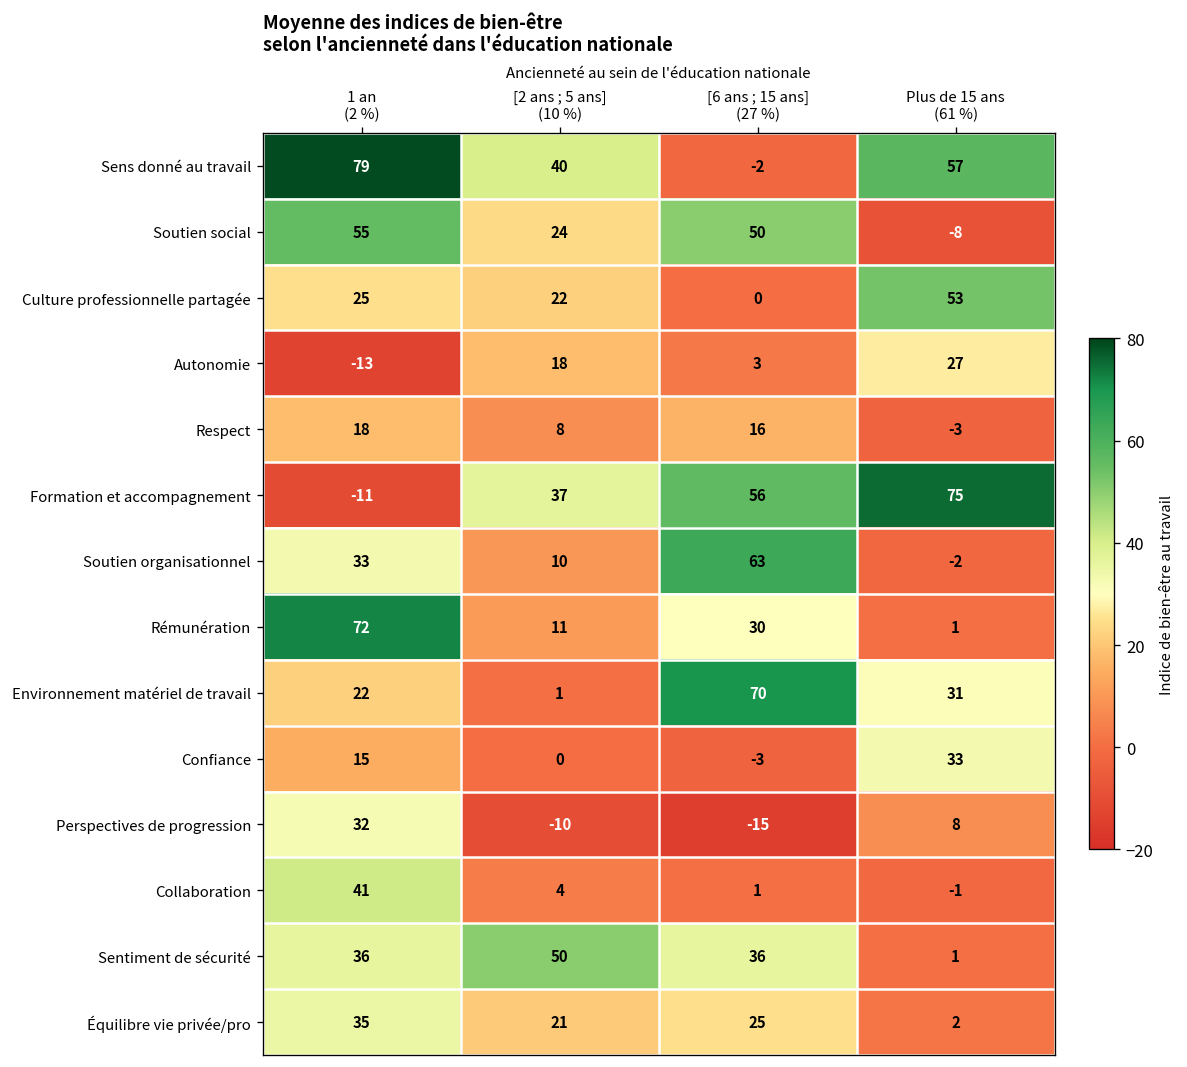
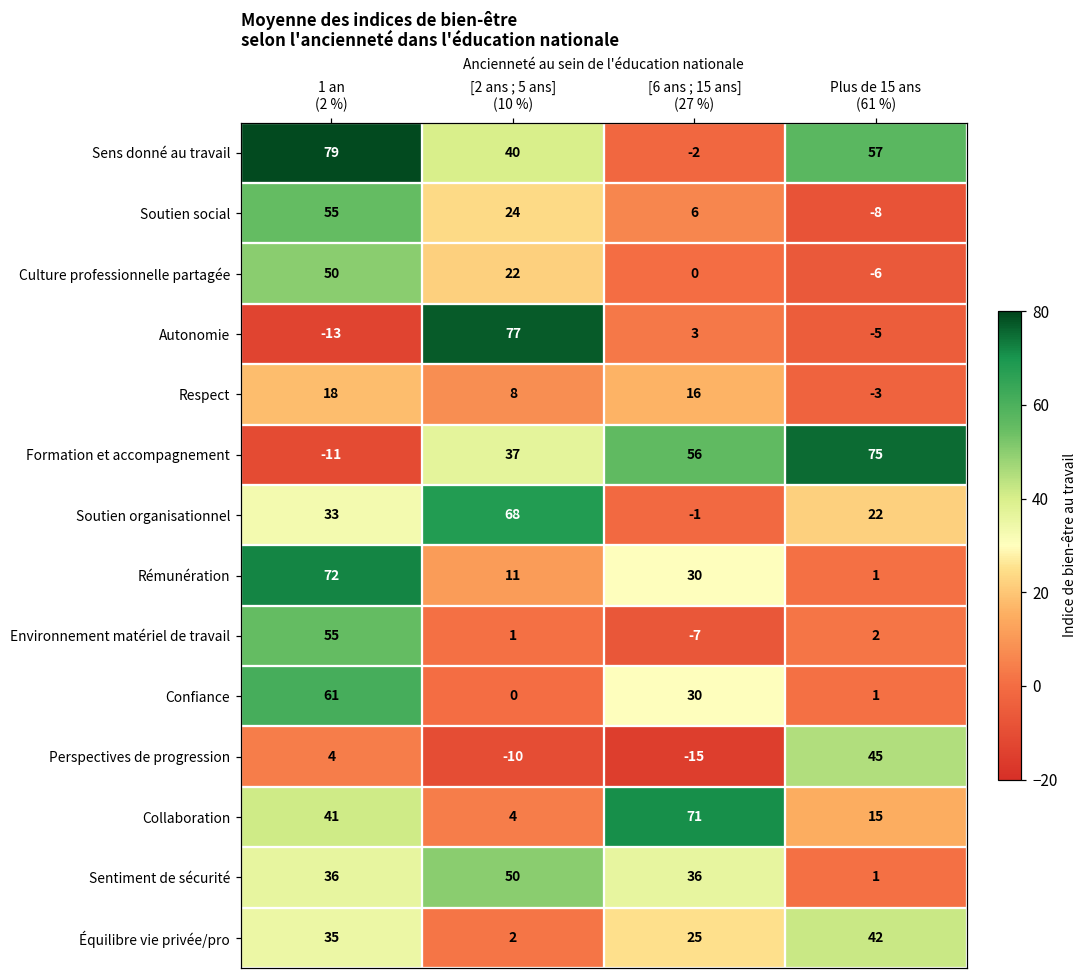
  {
    "Sens donné au travail": {
      "1 an (2 %)": 79,
      "[2 ans ; 5 ans] (10 %)": 40,
      "[6 ans ; 15 ans] (27 %)": -2,
      "Plus de 15 ans (61 %)": 57
    },
    "Soutien social": {
      "1 an (2 %)": 55,
      "[2 ans ; 5 ans] (10 %)": 24,
-     "[6 ans ; 15 ans] (27 %)": 50,
+     "[6 ans ; 15 ans] (27 %)": 6,
      "Plus de 15 ans (61 %)": -8
    },
    "Culture professionnelle partagée": {
-     "1 an (2 %)": 25,
+     "1 an (2 %)": 50,
      "[2 ans ; 5 ans] (10 %)": 22,
      "[6 ans ; 15 ans] (27 %)": 0,
-     "Plus de 15 ans (61 %)": 53
+     "Plus de 15 ans (61 %)": -6
    },
    "Autonomie": {
      "1 an (2 %)": -13,
-     "[2 ans ; 5 ans] (10 %)": 18,
+     "[2 ans ; 5 ans] (10 %)": 77,
      "[6 ans ; 15 ans] (27 %)": 3,
-     "Plus de 15 ans (61 %)": 27
+     "Plus de 15 ans (61 %)": -5
    },
    "Respect": {
      "1 an (2 %)": 18,
      "[2 ans ; 5 ans] (10 %)": 8,
      "[6 ans ; 15 ans] (27 %)": 16,
      "Plus de 15 ans (61 %)": -3
    },
    "Formation et accompagnement": {
      "1 an (2 %)": -11,
      "[2 ans ; 5 ans] (10 %)": 37,
      "[6 ans ; 15 ans] (27 %)": 56,
      "Plus de 15 ans (61 %)": 75
    },
    "Soutien organisationnel": {
      "1 an (2 %)": 33,
-     "[2 ans ; 5 ans] (10 %)": 10,
-     "[6 ans ; 15 ans] (27 %)": 63,
-     "Plus de 15 ans (61 %)": -2
+     "[2 ans ; 5 ans] (10 %)": 68,
+     "[6 ans ; 15 ans] (27 %)": -1,
+     "Plus de 15 ans (61 %)": 22
    },
    "Rémunération": {
      "1 an (2 %)": 72,
      "[2 ans ; 5 ans] (10 %)": 11,
      "[6 ans ; 15 ans] (27 %)": 30,
      "Plus de 15 ans (61 %)": 1
    },
    "Environnement matériel de travail": {
-     "1 an (2 %)": 22,
+     "1 an (2 %)": 55,
      "[2 ans ; 5 ans] (10 %)": 1,
-     "[6 ans ; 15 ans] (27 %)": 70,
-     "Plus de 15 ans (61 %)": 31
+     "[6 ans ; 15 ans] (27 %)": -7,
+     "Plus de 15 ans (61 %)": 2
    },
    "Confiance": {
-     "1 an (2 %)": 15,
+     "1 an (2 %)": 61,
      "[2 ans ; 5 ans] (10 %)": 0,
-     "[6 ans ; 15 ans] (27 %)": -3,
-     "Plus de 15 ans (61 %)": 33
+     "[6 ans ; 15 ans] (27 %)": 30,
+     "Plus de 15 ans (61 %)": 1
    },
    "Perspectives de progression": {
-     "1 an (2 %)": 32,
+     "1 an (2 %)": 4,
      "[2 ans ; 5 ans] (10 %)": -10,
      "[6 ans ; 15 ans] (27 %)": -15,
-     "Plus de 15 ans (61 %)": 8
+     "Plus de 15 ans (61 %)": 45
    },
    "Collaboration": {
      "1 an (2 %)": 41,
      "[2 ans ; 5 ans] (10 %)": 4,
-     "[6 ans ; 15 ans] (27 %)": 1,
-     "Plus de 15 ans (61 %)": -1
+     "[6 ans ; 15 ans] (27 %)": 71,
+     "Plus de 15 ans (61 %)": 15
    },
    "Sentiment de sécurité": {
      "1 an (2 %)": 36,
      "[2 ans ; 5 ans] (10 %)": 50,
      "[6 ans ; 15 ans] (27 %)": 36,
      "Plus de 15 ans (61 %)": 1
    },
    "Équilibre vie privée/pro": {
      "1 an (2 %)": 35,
-     "[2 ans ; 5 ans] (10 %)": 21,
+     "[2 ans ; 5 ans] (10 %)": 2,
      "[6 ans ; 15 ans] (27 %)": 25,
-     "Plus de 15 ans (61 %)": 2
+     "Plus de 15 ans (61 %)": 42
    }
  }
